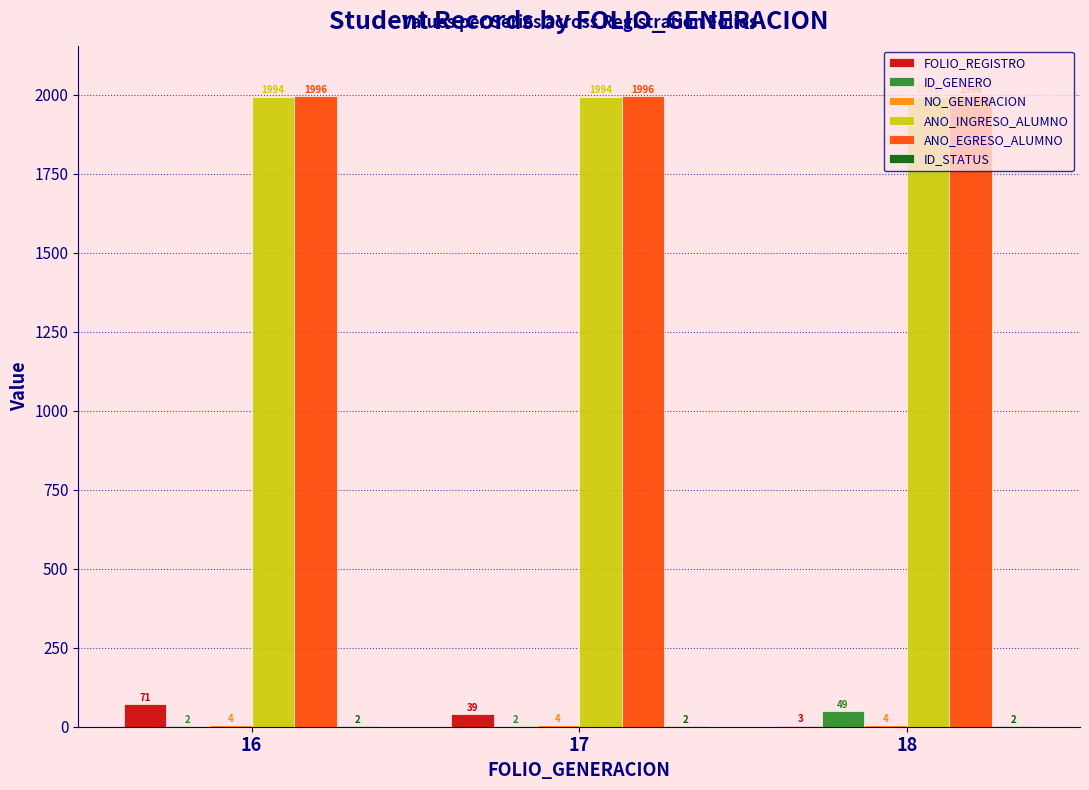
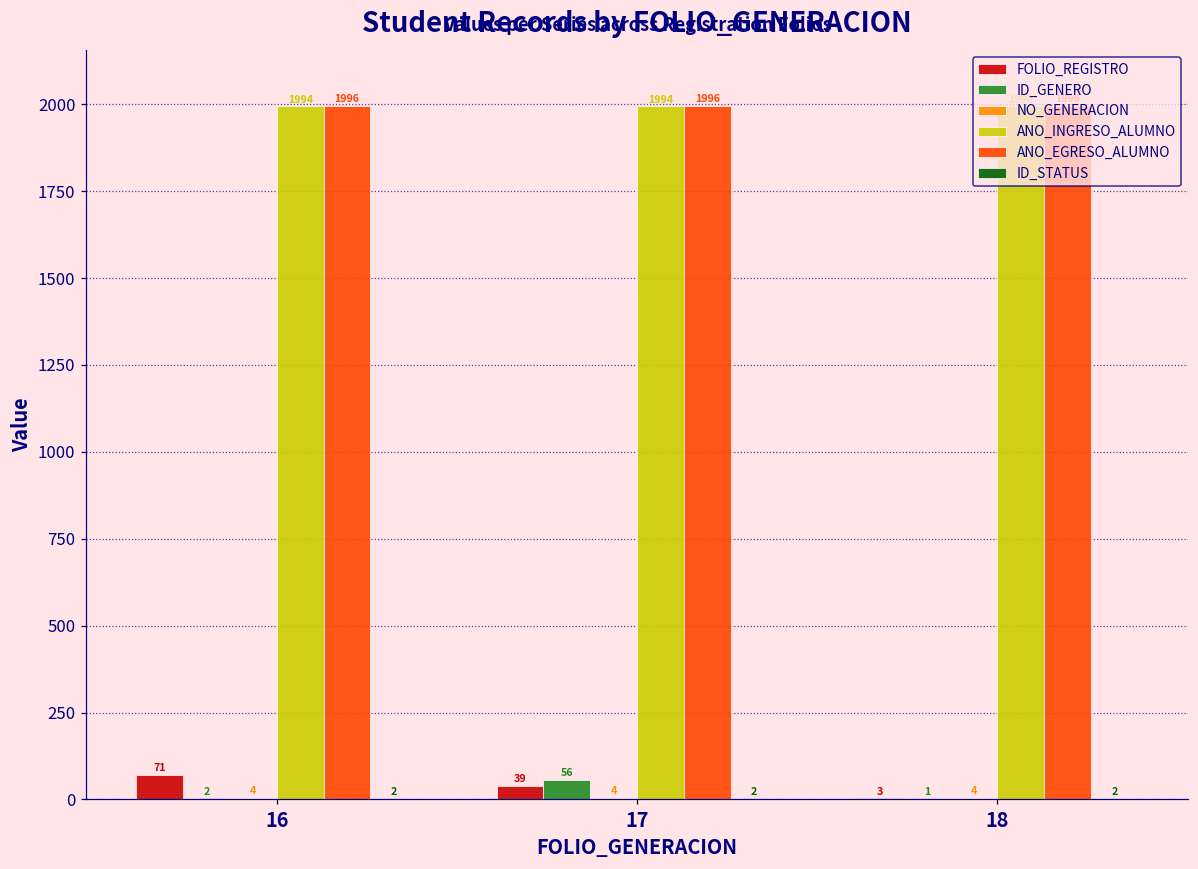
  {
    "FOLIO_REGISTRO": {
      "16": 71,
      "17": 39,
      "18": 3
    },
    "ID_GENERO": {
      "16": 2,
-     "17": 2,
-     "18": 49
+     "17": 56,
+     "18": 1
    },
    "NO_GENERACION": {
      "16": 4,
      "17": 4,
      "18": 4
    },
    "ANO_INGRESO_ALUMNO": {
      "16": 1994,
      "17": 1994
    },
    "ANO_EGRESO_ALUMNO": {
      "16": 1996,
      "17": 1996
    },
    "ID_STATUS": {
      "16": 2,
      "17": 2,
      "18": 2
    }
  }
